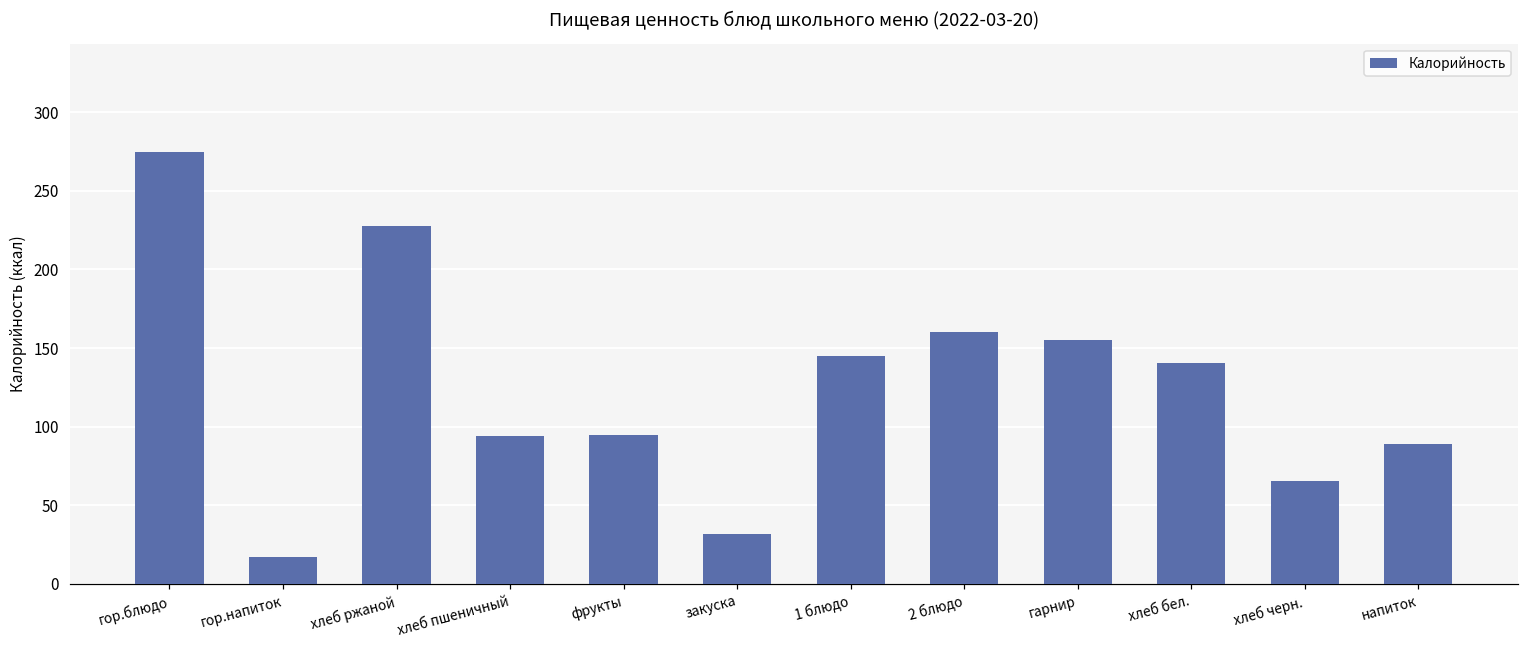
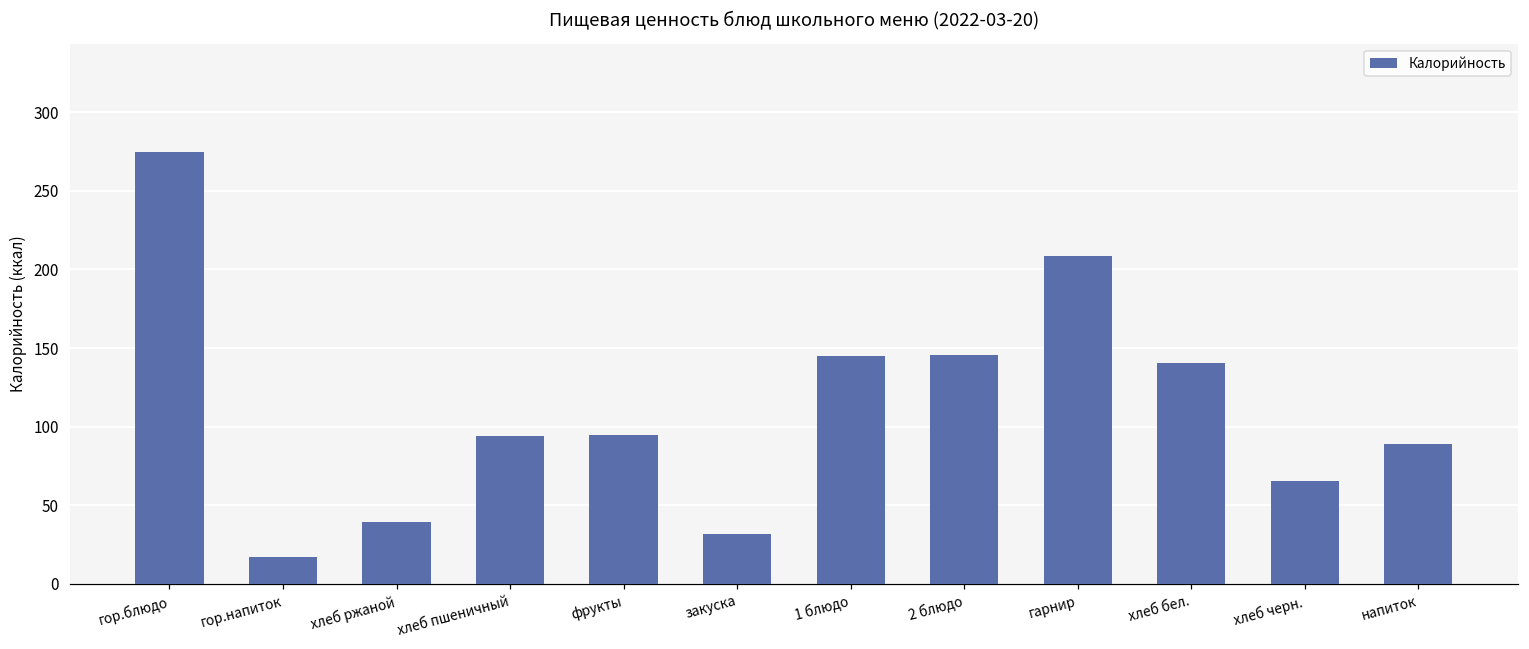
  {
    "гор.блюдо": 275,
    "гор.напиток": 17,
-   "хлеб ржаной": 228,
+   "хлеб ржаной": 39,
    "хлеб пшеничный": 94,
    "фрукты": 95,
    "закуска": 32,
    "1 блюдо": 145,
-   "2 блюдо": 160,
-   "гарнир": 155,
+   "2 блюдо": 146,
+   "гарнир": 208,
    "хлеб бел.": 141,
    "хлеб черн.": 65,
    "напиток": 89
  }
